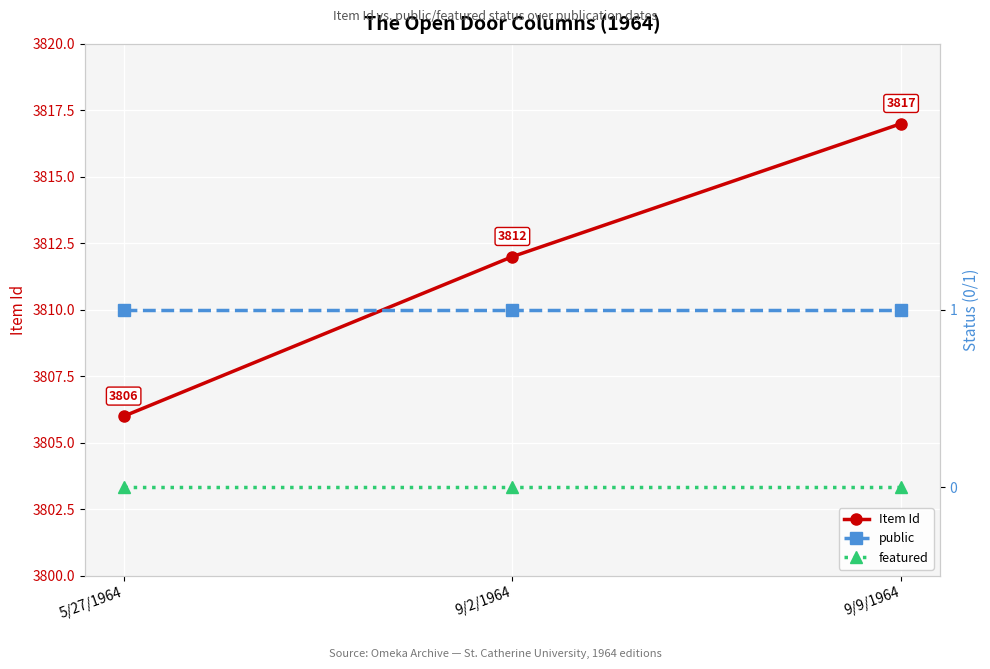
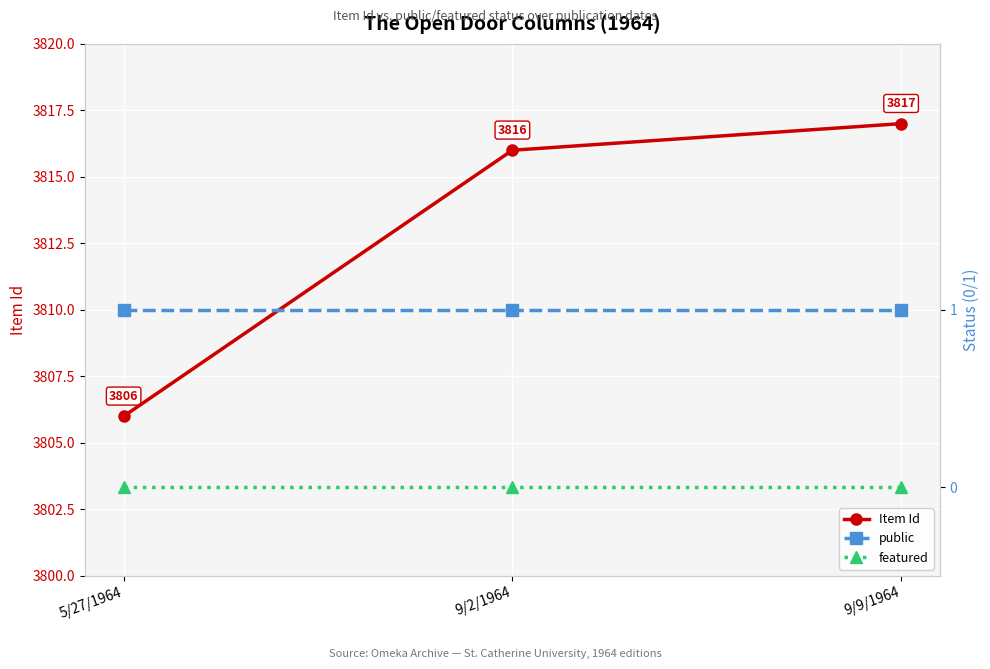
  {
    "Item Id": {
-     "9/2/1964": 3812
+     "9/2/1964": 3816
    }
  }
